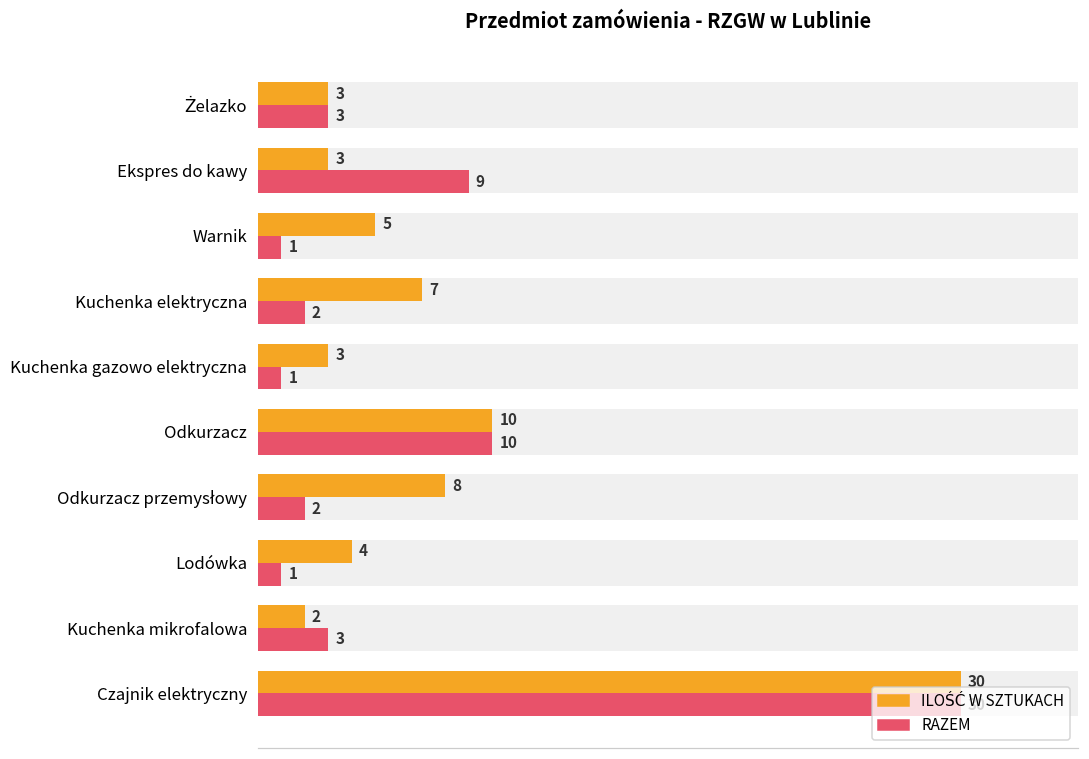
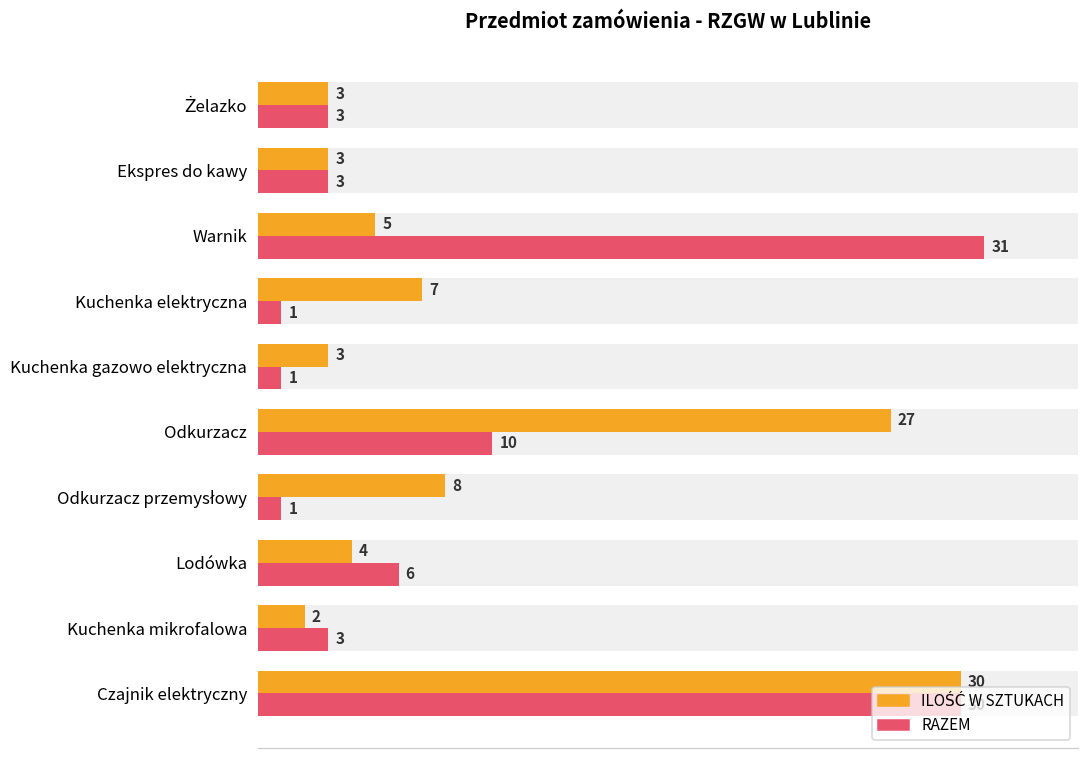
  {
    "ILOŚĆ W SZTUKACH": {
-     "Odkurzacz": 10
+     "Odkurzacz": 27
    },
    "RAZEM": {
-     "Ekspres do kawy": 9,
-     "Warnik": 1,
-     "Kuchenka elektryczna": 2,
-     "Odkurzacz przemysłowy": 2,
-     "Lodówka": 1
+     "Ekspres do kawy": 3,
+     "Warnik": 31,
+     "Kuchenka elektryczna": 1,
+     "Odkurzacz przemysłowy": 1,
+     "Lodówka": 6
    }
  }
